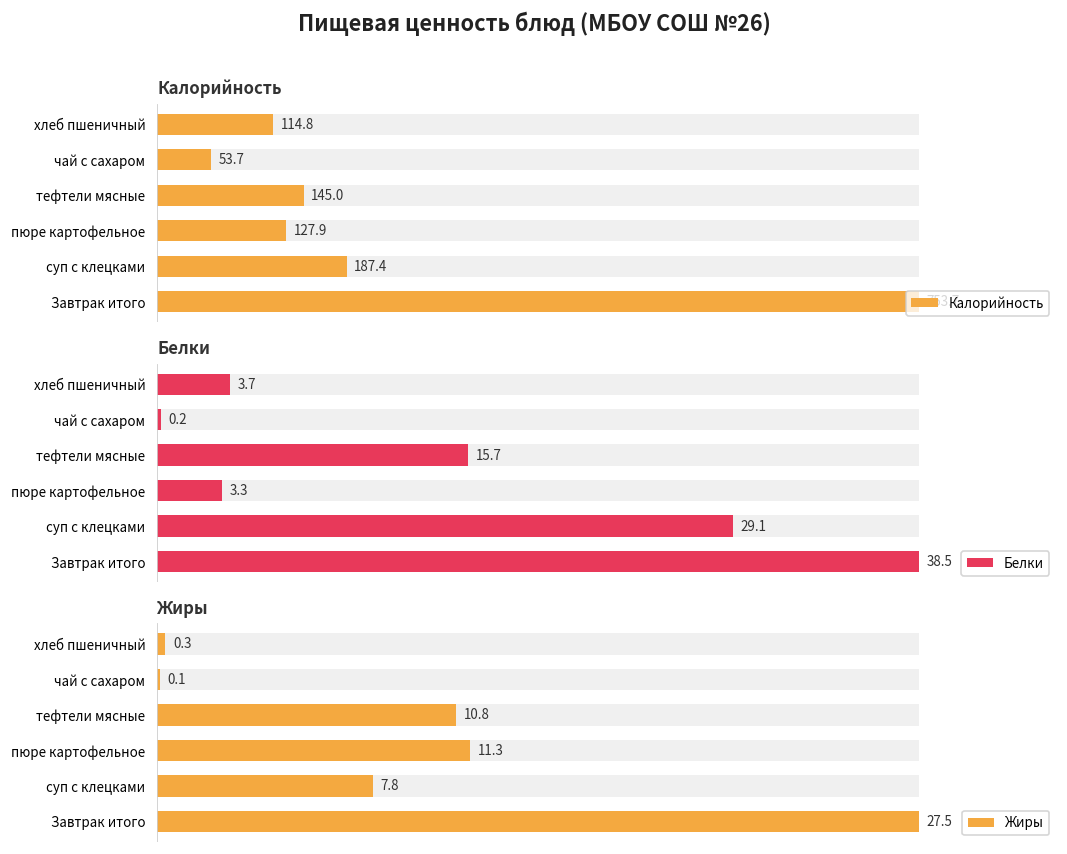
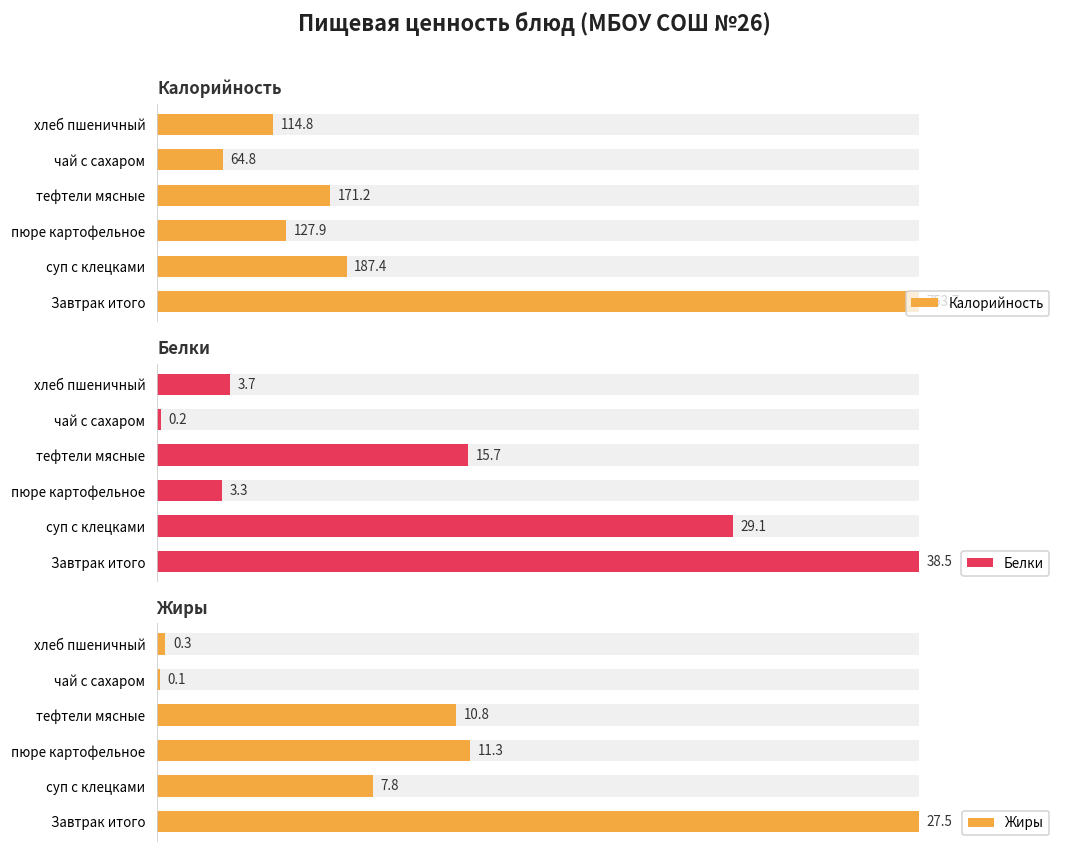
  {
    "Калорийность": {
      "Калорийность": {
-       "чай с сахаром": 53.7,
-       "тефтели мясные": 145.0
+       "чай с сахаром": 64.8,
+       "тефтели мясные": 171.2
      }
    },
    "Белки": {
      "Белки": {
        "Завтрак итого": 38.5
      }
    },
    "Жиры": {
      "Жиры": {
        "Завтрак итого": 27.5
      }
    }
  }
